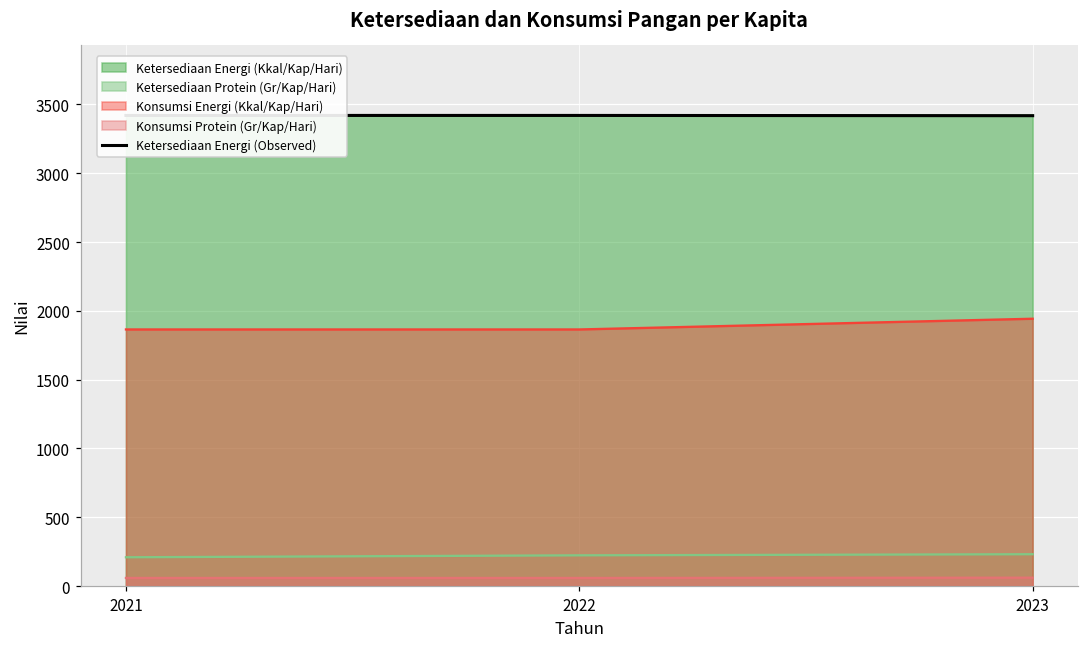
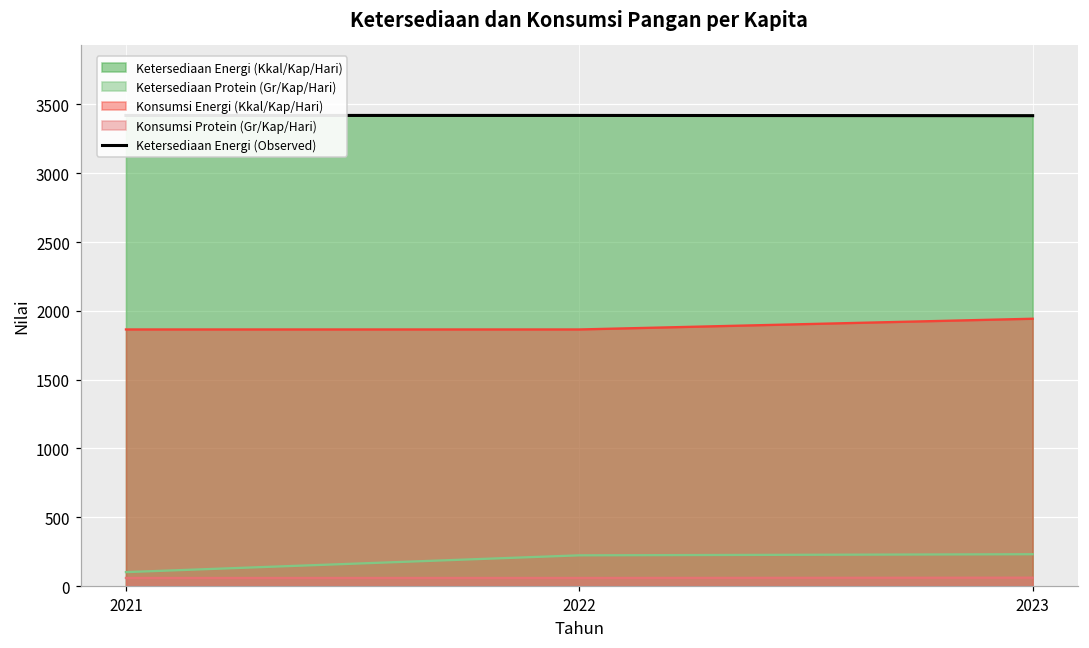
  {
    "Ketersediaan Energi (Kkal/Kap/Hari)": {
      "2022": 3420,
      "2023": 3420
    },
    "Ketersediaan Protein (Gr/Kap/Hari)": {
-     "2021": 210,
+     "2021": 100,
      "2022": 220,
      "2023": 230
    }
  }
